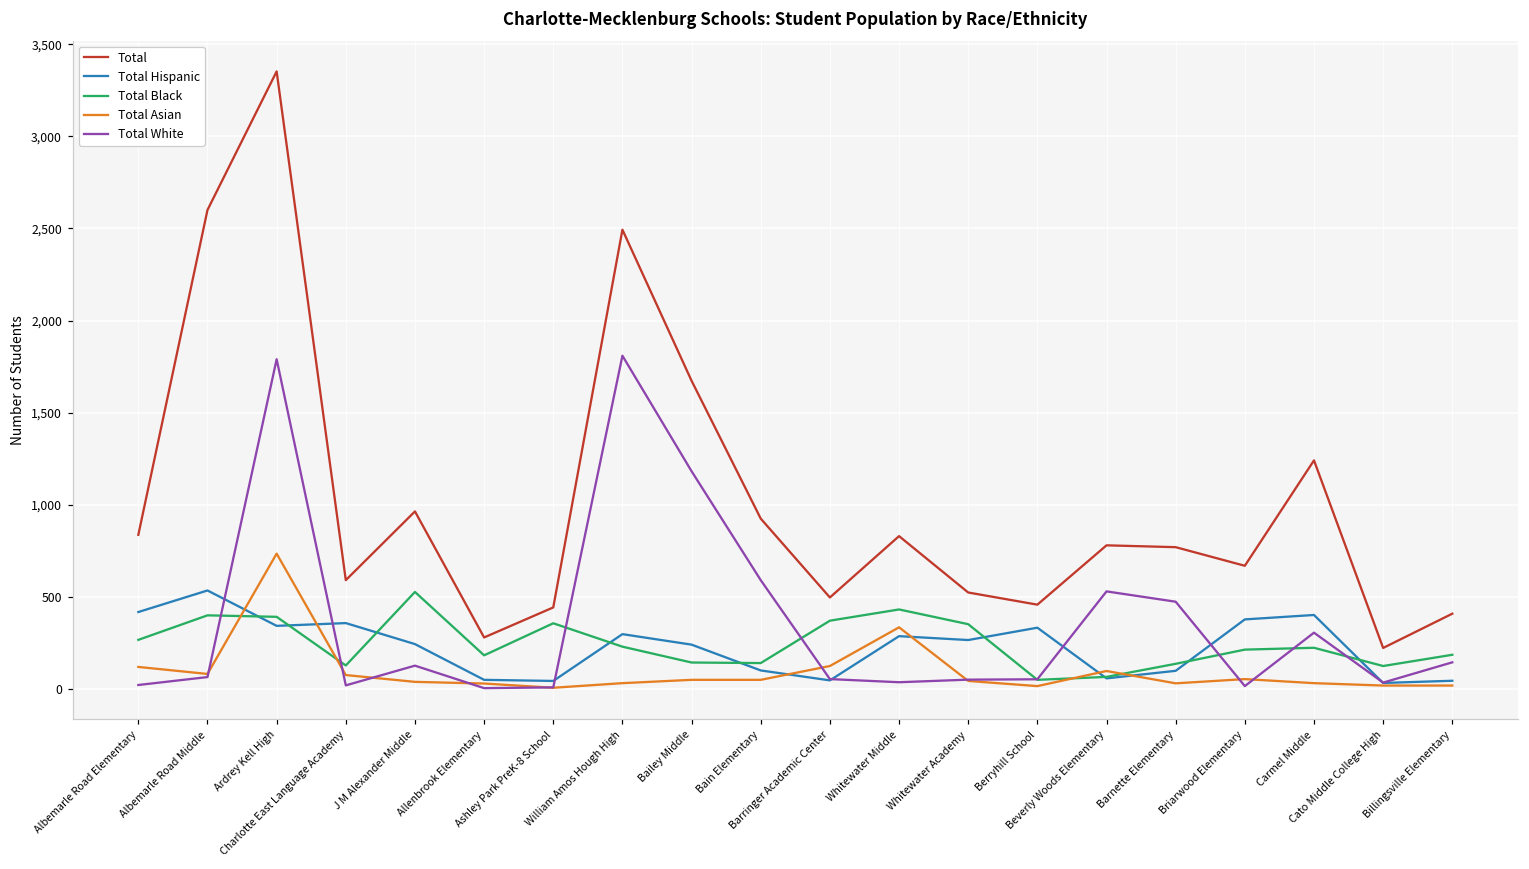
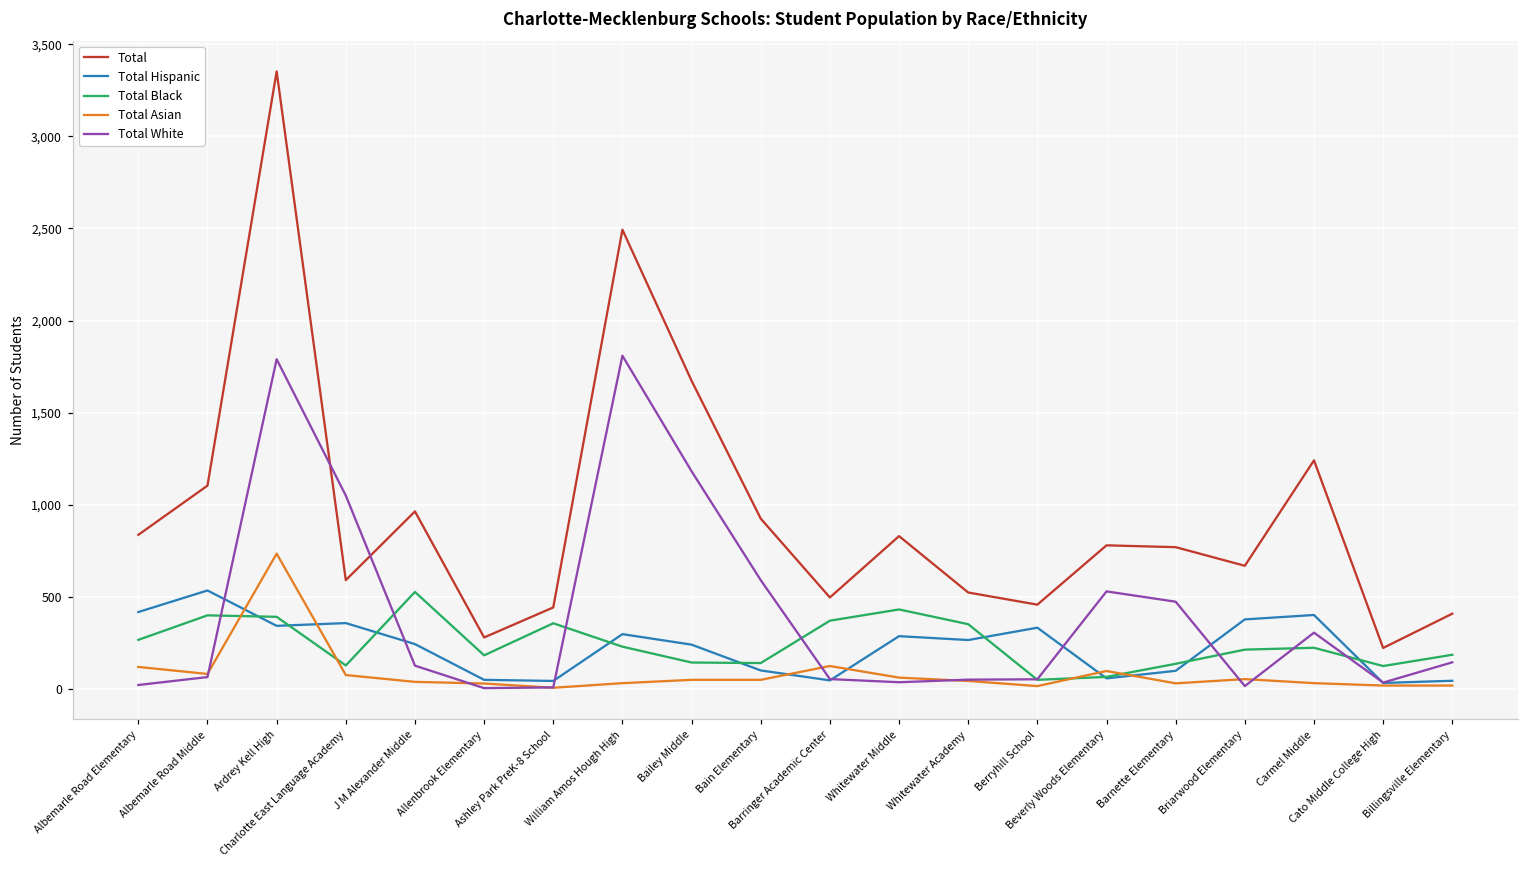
  {
    "Total": {
      "Albemarle Road Elementary": "840",
-     "Albemarle Road Middle": "2,600",
+     "Albemarle Road Middle": "1,100",
      "Ardrey Kell High": "3,350",
      "Charlotte East Language Academy": "590",
      "J M Alexander Middle": "960",
      "Allenbrook Elementary": "280",
      "Ashley Park PreK-8 School": "440",
      "William Amos Hough High": "2,490",
      "Bailey Middle": "1,670",
      "Bain Elementary": "930",
      "Barringer Academic Center": "500",
      "Whitewater Middle": "830",
      "Whitewater Academy": "520",
      "Berryhill School": "460",
      "Beverly Woods Elementary": "780",
      "Barnette Elementary": "770",
      "Briarwood Elementary": "670",
      "Carmel Middle": "1,240",
      "Cato Middle College High": "220",
      "Billingsville Elementary": "410"
    },
    "Total Hispanic": {
      "Albemarle Road Elementary": "420",
      "Albemarle Road Middle": "540",
      "Ardrey Kell High": "340",
      "Charlotte East Language Academy": "360",
      "J M Alexander Middle": "240",
      "Allenbrook Elementary": "50",
      "Ashley Park PreK-8 School": "40",
      "William Amos Hough High": "300",
      "Bailey Middle": "240",
      "Bain Elementary": "100",
      "Whitewater Middle": "290",
      "Whitewater Academy": "270",
      "Berryhill School": "330",
      "Barnette Elementary": "100",
      "Briarwood Elementary": "380",
      "Carmel Middle": "400",
      "Billingsville Elementary": "50"
    },
    "Total Black": {
      "Albemarle Road Elementary": "270",
      "Albemarle Road Middle": "400",
      "Ardrey Kell High": "390",
      "Charlotte East Language Academy": "130",
      "J M Alexander Middle": "530",
      "Allenbrook Elementary": "180",
      "Ashley Park PreK-8 School": "360",
      "William Amos Hough High": "230",
      "Bailey Middle": "140",
      "Bain Elementary": "140",
      "Barringer Academic Center": "370",
      "Whitewater Middle": "430",
      "Whitewater Academy": "350",
      "Barnette Elementary": "140",
      "Briarwood Elementary": "210",
      "Carmel Middle": "220",
      "Cato Middle College High": "130",
      "Billingsville Elementary": "190"
    },
    "Total Asian": {
      "Albemarle Road Elementary": "120",
      "Albemarle Road Middle": "80",
      "Ardrey Kell High": "740",
      "Charlotte East Language Academy": "80",
      "J M Alexander Middle": "40",
      "Allenbrook Elementary": "30",
      "William Amos Hough High": "30",
      "Bailey Middle": "50",
      "Bain Elementary": "50",
      "Barringer Academic Center": "130",
-     "Whitewater Middle": "340",
+     "Whitewater Middle": "60",
      "Berryhill School": "20",
      "Beverly Woods Elementary": "100",
      "Barnette Elementary": "30",
      "Briarwood Elementary": "50",
      "Carmel Middle": "30",
      "Billingsville Elementary": "20"
    },
    "Total White": {
      "Albemarle Road Elementary": "20",
      "Albemarle Road Middle": "70",
      "Ardrey Kell High": "1,790",
-     "Charlotte East Language Academy": "20",
+     "Charlotte East Language Academy": "1,050",
      "J M Alexander Middle": "130",
      "Allenbrook Elementary": "10",
      "William Amos Hough High": "1,810",
      "Bailey Middle": "1,180",
      "Bain Elementary": "590",
      "Whitewater Middle": "40",
      "Beverly Woods Elementary": "530",
      "Barnette Elementary": "470",
      "Briarwood Elementary": "20",
      "Carmel Middle": "310",
      "Billingsville Elementary": "150"
    }
  }
